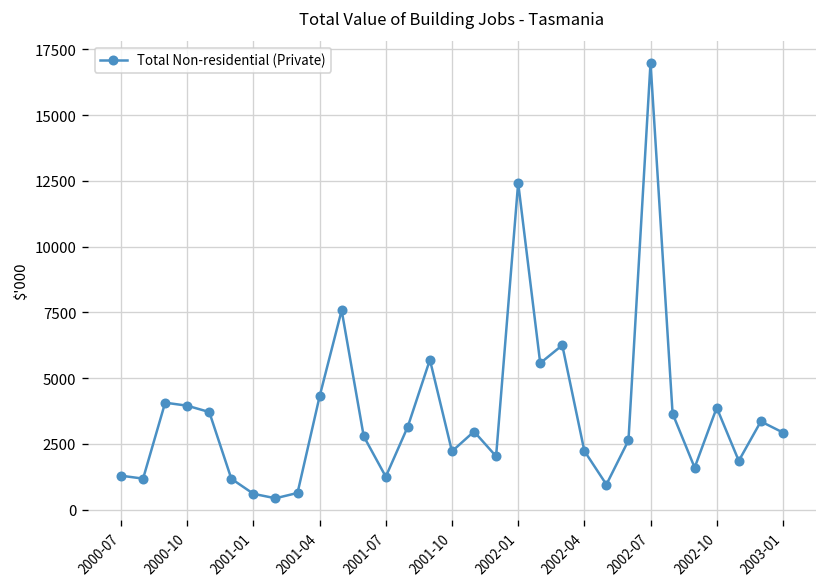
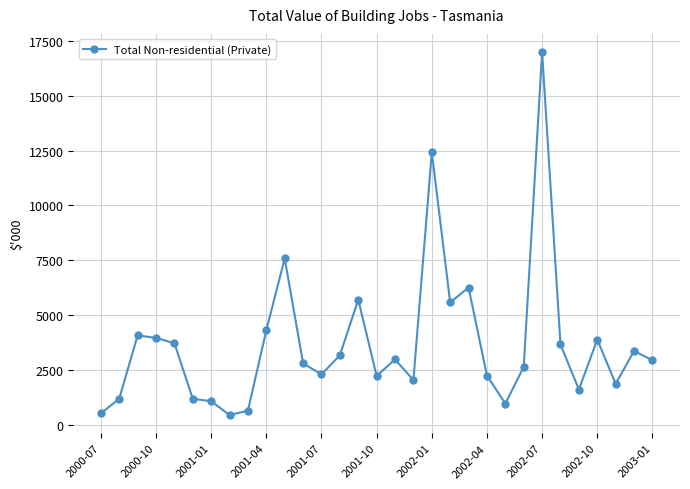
  {
-   "2000-07": 1300,
+   "2000-07": 500,
    "2000-10": 4000,
-   "2001-01": 600,
+   "2001-01": 1100,
    "2001-04": 4300,
-   "2001-07": 1300,
+   "2001-07": 2300,
    "2001-10": 2200,
    "2002-01": 12400,
    "2002-04": 2200,
    "2002-07": 17000,
    "2002-10": 3900,
    "2003-01": 2900
  }
